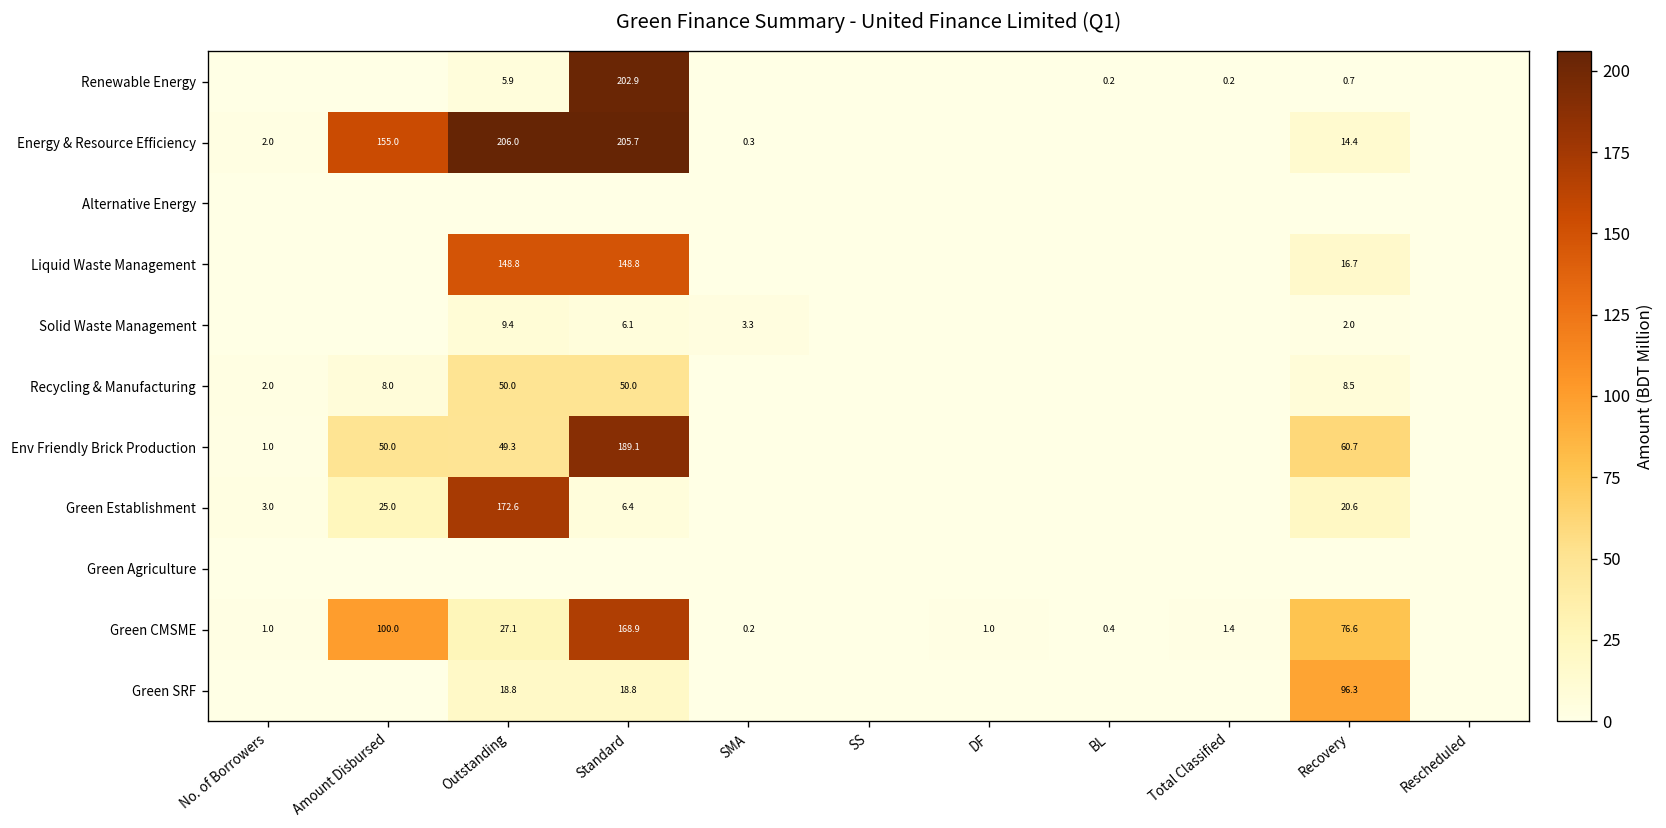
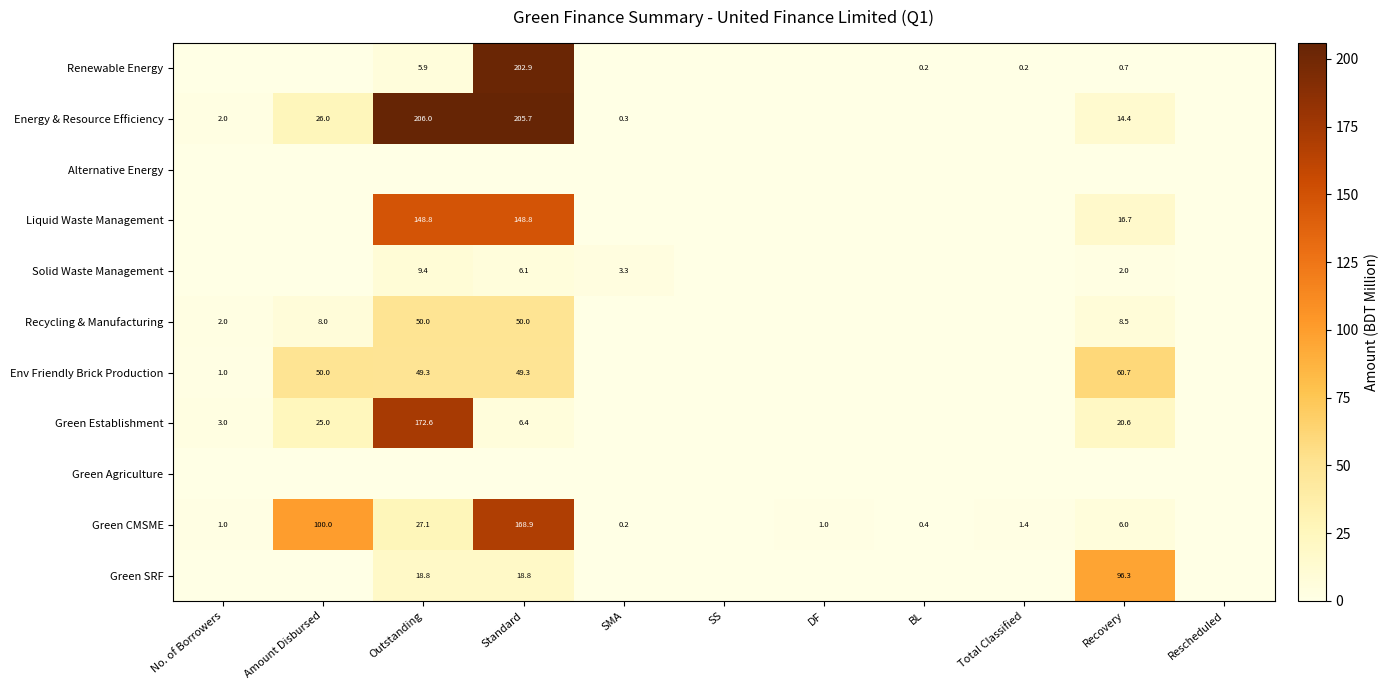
  {
    "Renewable Energy": {
      "Outstanding": 5.9,
      "Standard": 202.9,
      "BL": 0.2,
      "Total Classified": 0.2,
      "Recovery": 0.7
    },
    "Energy & Resource Efficiency": {
      "No. of Borrowers": 2.0,
-     "Amount Disbursed": 155.0,
+     "Amount Disbursed": 26.0,
      "Outstanding": 206.0,
      "Standard": 205.7,
      "SMA": 0.3,
      "Recovery": 14.4
    },
    "Liquid Waste Management": {
      "Outstanding": 148.8,
      "Standard": 148.8,
      "Recovery": 16.7
    },
    "Solid Waste Management": {
      "Outstanding": 9.4,
      "Standard": 6.1,
      "SMA": 3.3,
      "Recovery": 2.0
    },
    "Recycling & Manufacturing": {
      "No. of Borrowers": 2.0,
      "Amount Disbursed": 8.0,
      "Outstanding": 50.0,
      "Standard": 50.0,
      "Recovery": 8.5
    },
    "Env Friendly Brick Production": {
      "No. of Borrowers": 1.0,
      "Amount Disbursed": 50.0,
      "Outstanding": 49.3,
-     "Standard": 189.1,
+     "Standard": 49.3,
      "Recovery": 60.7
    },
    "Green Establishment": {
      "No. of Borrowers": 3.0,
      "Amount Disbursed": 25.0,
      "Outstanding": 172.6,
      "Standard": 6.4,
      "Recovery": 20.6
    },
    "Green CMSME": {
      "No. of Borrowers": 1.0,
      "Amount Disbursed": 100.0,
      "Outstanding": 27.1,
      "Standard": 168.9,
      "SMA": 0.2,
      "DF": 1.0,
      "BL": 0.4,
      "Total Classified": 1.4,
-     "Recovery": 76.6
+     "Recovery": 6.0
    },
    "Green SRF": {
      "Outstanding": 18.8,
      "Standard": 18.8,
      "Recovery": 96.3
    }
  }
